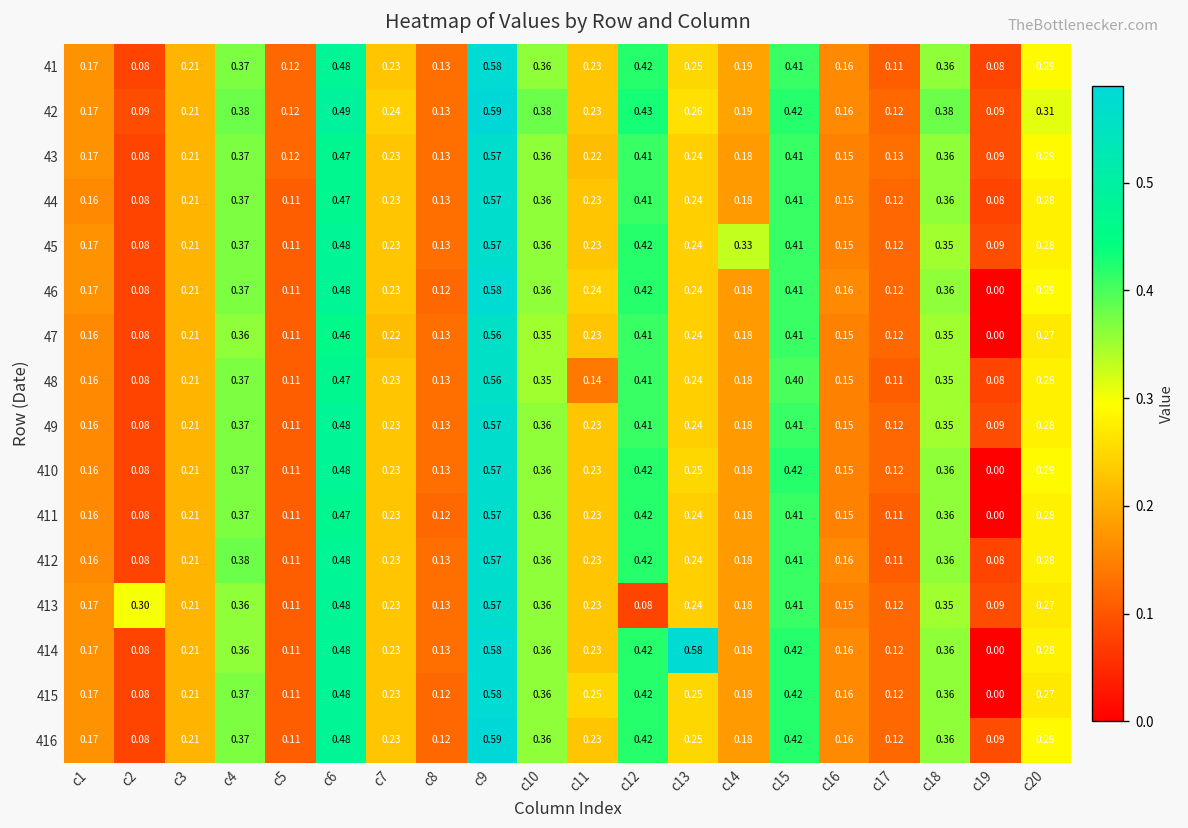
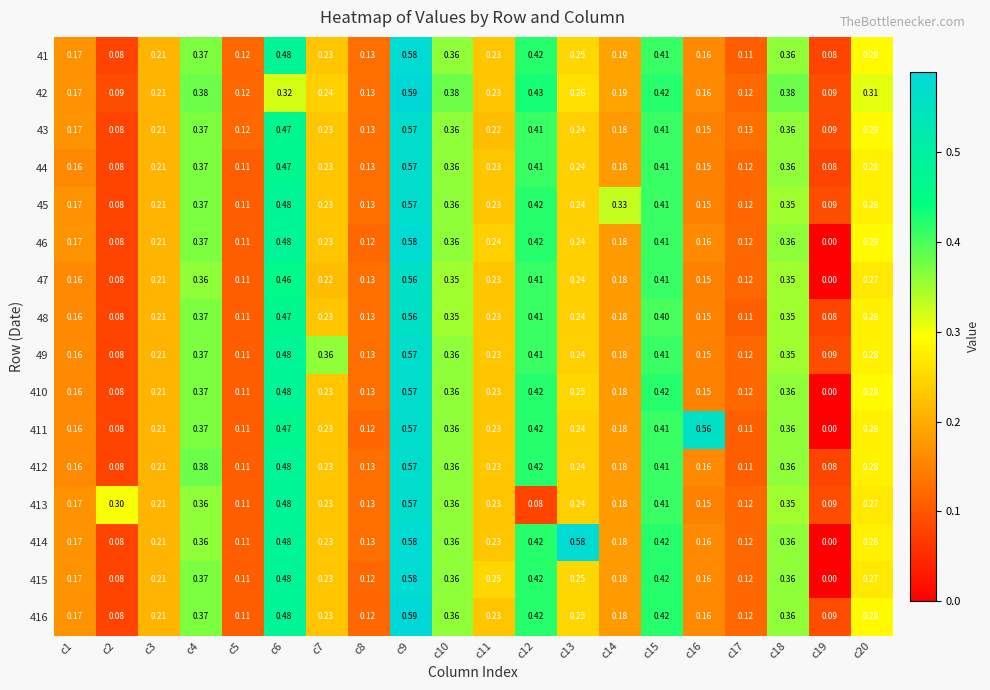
  {
    "42": {
      "c1": 0.17,
      "c2": 0.09,
      "c3": 0.21,
      "c4": 0.38,
      "c5": 0.12,
-     "c6": 0.49,
+     "c6": 0.32,
      "c7": 0.24,
      "c8": 0.13,
      "c9": 0.59,
      "c10": 0.38,
      "c11": 0.23,
      "c12": 0.43,
      "c13": 0.26,
      "c14": 0.19,
      "c15": 0.42,
      "c16": 0.16,
      "c17": 0.12,
      "c18": 0.38,
      "c19": 0.09,
      "c20": 0.31
    },
    "48": {
      "c1": 0.16,
      "c2": 0.08,
      "c3": 0.21,
      "c4": 0.37,
      "c5": 0.11,
      "c6": 0.47,
      "c7": 0.23,
      "c8": 0.13,
      "c9": 0.56,
      "c10": 0.35,
-     "c11": 0.14,
+     "c11": 0.23,
      "c12": 0.41,
      "c13": 0.24,
      "c14": 0.18,
      "c15": 0.40,
      "c16": 0.15,
      "c17": 0.11,
      "c18": 0.35,
      "c19": 0.08,
      "c20": 0.28
    },
    "49": {
      "c1": 0.16,
      "c2": 0.08,
      "c3": 0.21,
      "c4": 0.37,
      "c5": 0.11,
      "c6": 0.48,
-     "c7": 0.23,
+     "c7": 0.36,
      "c8": 0.13,
      "c9": 0.57,
      "c10": 0.36,
      "c11": 0.23,
      "c12": 0.41,
      "c13": 0.24,
      "c14": 0.18,
      "c15": 0.41,
      "c16": 0.15,
      "c17": 0.12,
      "c18": 0.35,
      "c19": 0.09,
      "c20": 0.28
    },
    "411": {
      "c1": 0.16,
      "c2": 0.08,
      "c3": 0.21,
      "c4": 0.37,
      "c5": 0.11,
      "c6": 0.47,
      "c7": 0.23,
      "c8": 0.12,
      "c9": 0.57,
      "c10": 0.36,
      "c11": 0.23,
      "c12": 0.42,
      "c13": 0.24,
      "c14": 0.18,
      "c15": 0.41,
-     "c16": 0.15,
+     "c16": 0.56,
      "c17": 0.11,
      "c18": 0.36,
      "c19": 0.00,
      "c20": 0.28
    }
  }
